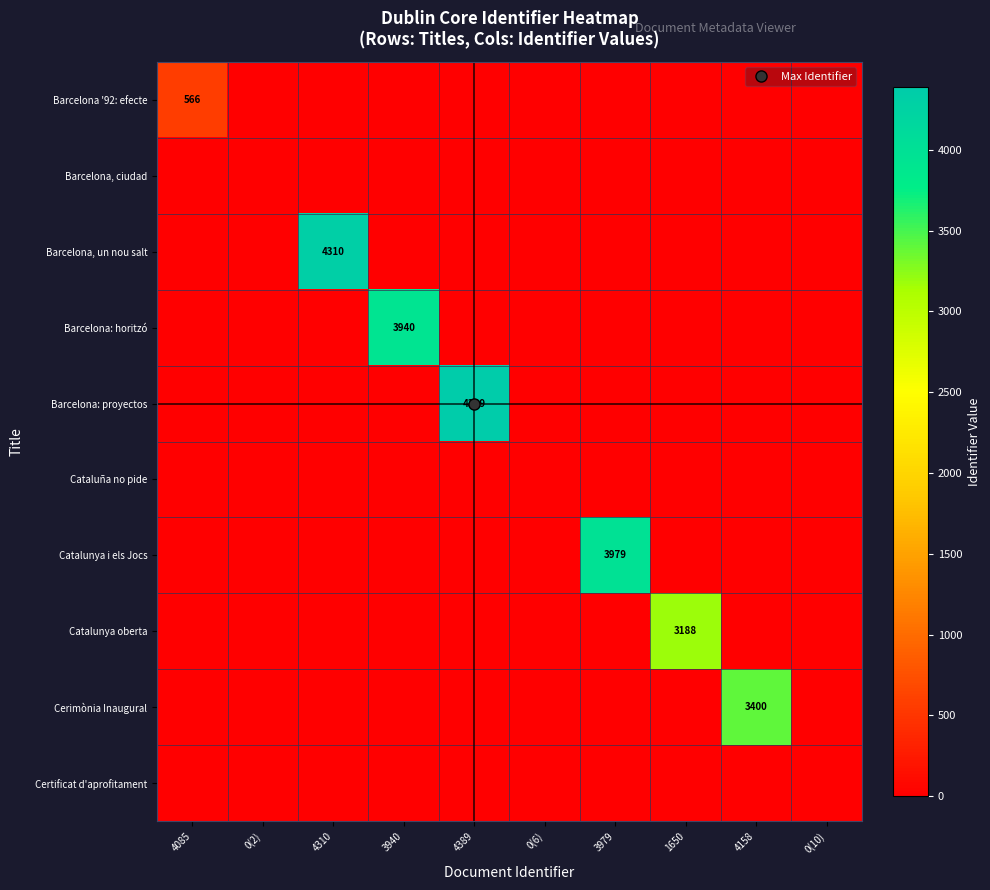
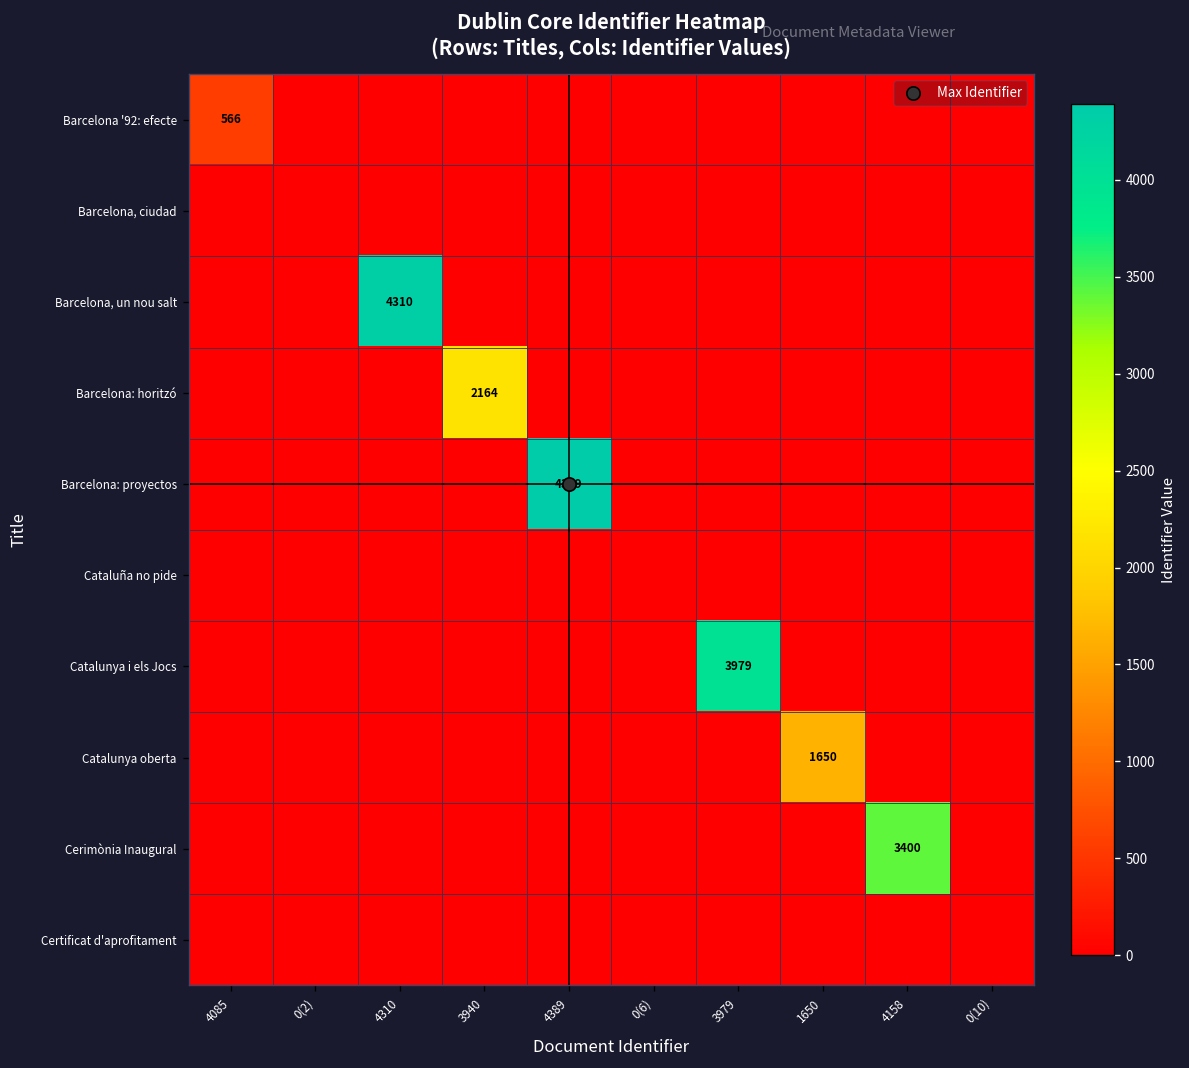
  {
    "Barcelona '92: efecte": {
      "4085": 566
    },
    "Barcelona, un nou salt": {
      "4310": 4310
    },
    "Barcelona: horitzó": {
-     "3940": 3940
+     "3940": 2164
    },
    "Catalunya i els Jocs": {
      "3979": 3979
    },
    "Catalunya oberta": {
-     "1650": 3188
+     "1650": 1650
    },
    "Cerimònia Inaugural": {
      "4158": 3400
    }
  }
